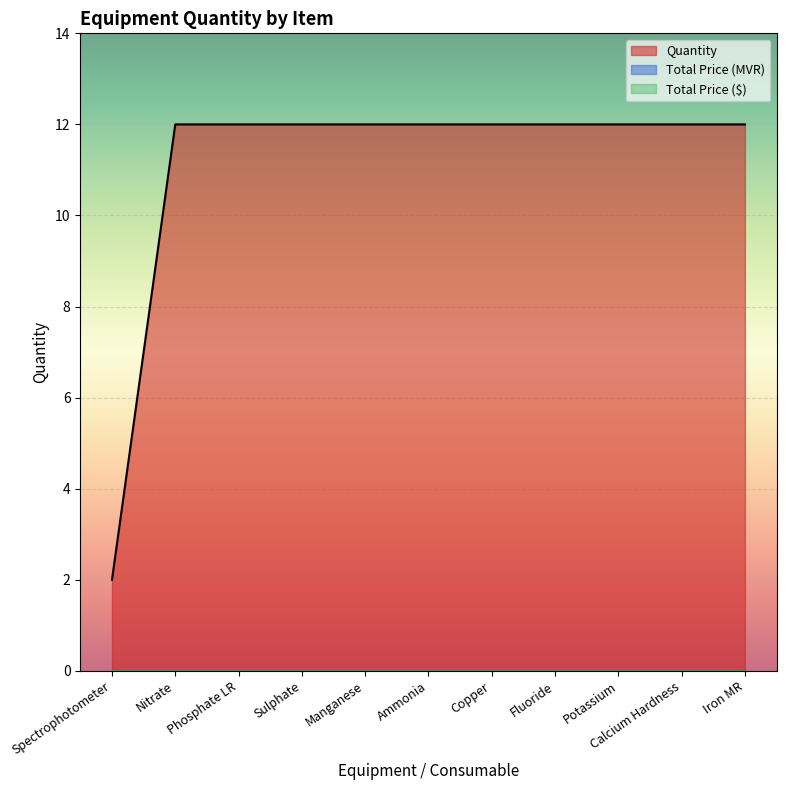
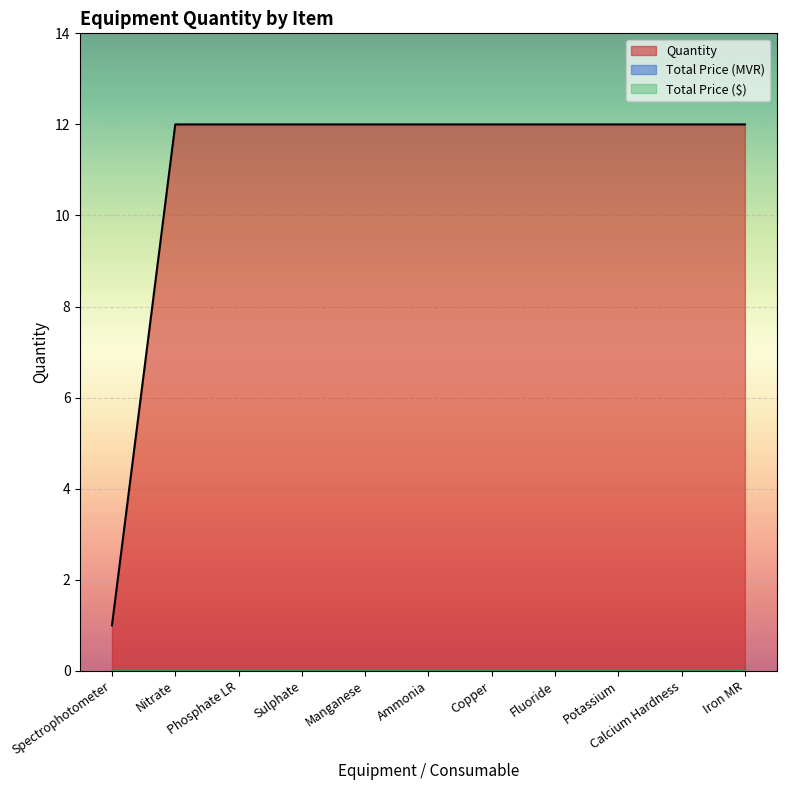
  {
    "Quantity": {
-     "Spectrophotometer": 2,
+     "Spectrophotometer": 1,
      "Nitrate": 12,
      "Phosphate LR": 12,
      "Sulphate": 12,
      "Manganese": 12,
      "Ammonia": 12,
      "Copper": 12,
      "Fluoride": 12,
      "Potassium": 12,
      "Calcium Hardness": 12,
      "Iron MR": 12
    },
    "Total Price ($)": {
      "Spectrophotometer": 0,
      "Nitrate": 0,
      "Phosphate LR": 0,
      "Sulphate": 0,
      "Manganese": 0,
      "Ammonia": 0,
      "Copper": 0,
      "Fluoride": 0,
      "Potassium": 0,
      "Calcium Hardness": 0,
      "Iron MR": 0
    }
  }
